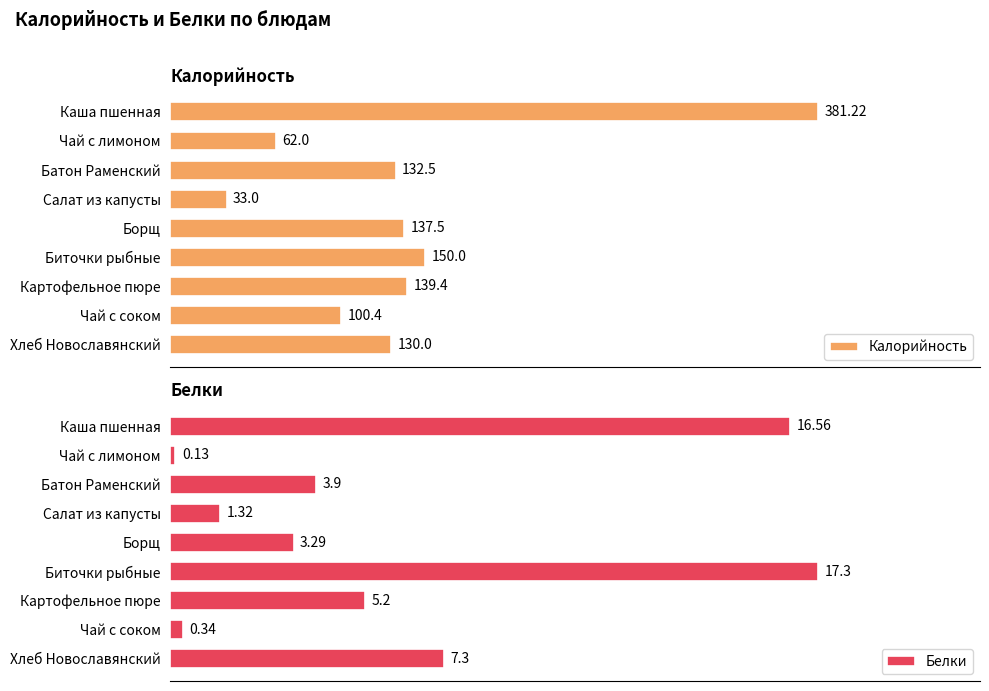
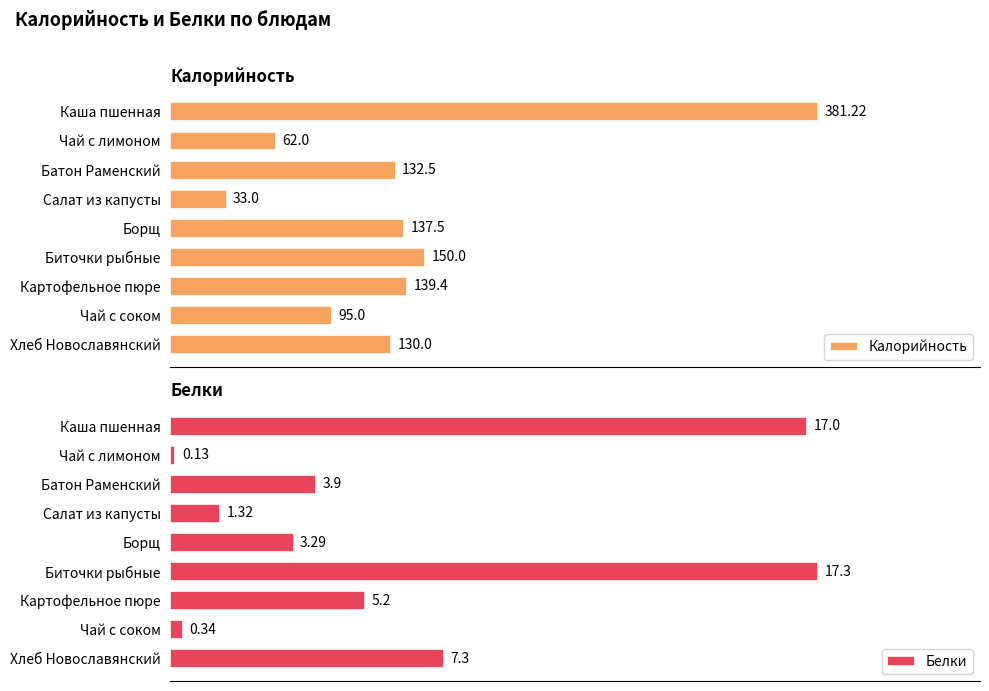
  {
    "Калорийность": {
      "Каша пшенная": 381.22,
      "Чай с лимоном": 62.0,
      "Батон Раменский": 132.5,
      "Салат из капусты": 33.0,
      "Борщ": 137.5,
      "Биточки рыбные": 150.0,
      "Картофельное пюре": 139.4,
-     "Чай с соком": 100.4,
+     "Чай с соком": 95.0,
      "Хлеб Новославянский": 130.0
    },
    "Белки": {
-     "Каша пшенная": 16.56,
+     "Каша пшенная": 17.0,
      "Чай с лимоном": 0.13,
      "Батон Раменский": 3.9,
      "Салат из капусты": 1.32,
      "Борщ": 3.29,
      "Биточки рыбные": 17.3,
      "Картофельное пюре": 5.2,
      "Чай с соком": 0.34,
      "Хлеб Новославянский": 7.3
    }
  }
